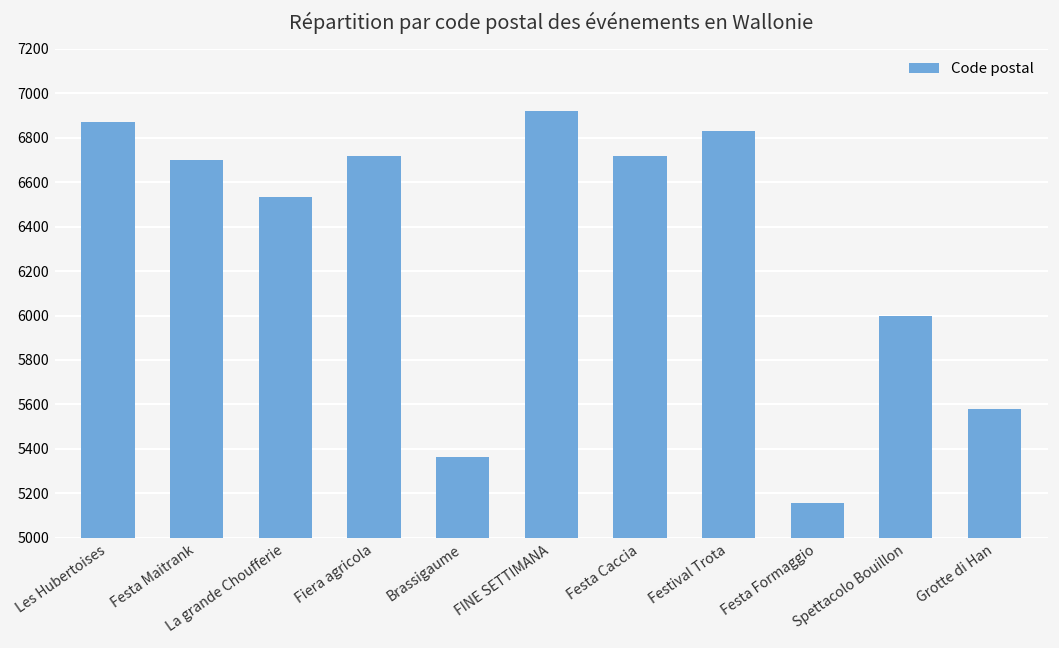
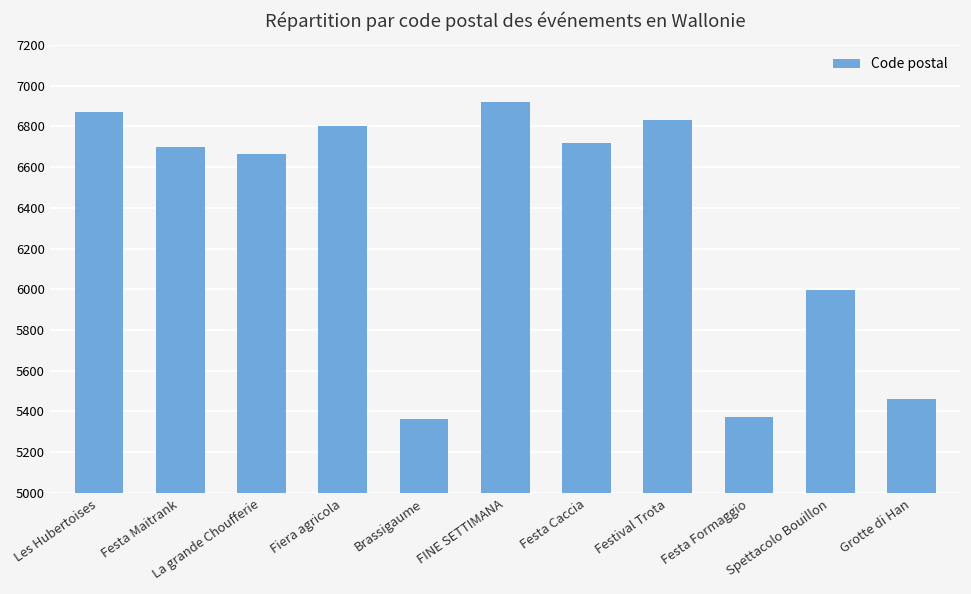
  {
    "Les Hubertoises": 6870,
    "Festa Maitrank": 6700,
-   "La grande Choufferie": 6530,
-   "Fiera agricola": 6720,
+   "La grande Choufferie": 6670,
+   "Fiera agricola": 6800,
    "Brassigaume": 5360,
    "FINE SETTIMANA": 6920,
    "Festa Caccia": 6720,
    "Festival Trota": 6830,
-   "Festa Formaggio": 5160,
+   "Festa Formaggio": 5370,
    "Spettacolo Bouillon": 6000,
-   "Grotte di Han": 5580
+   "Grotte di Han": 5460
  }
